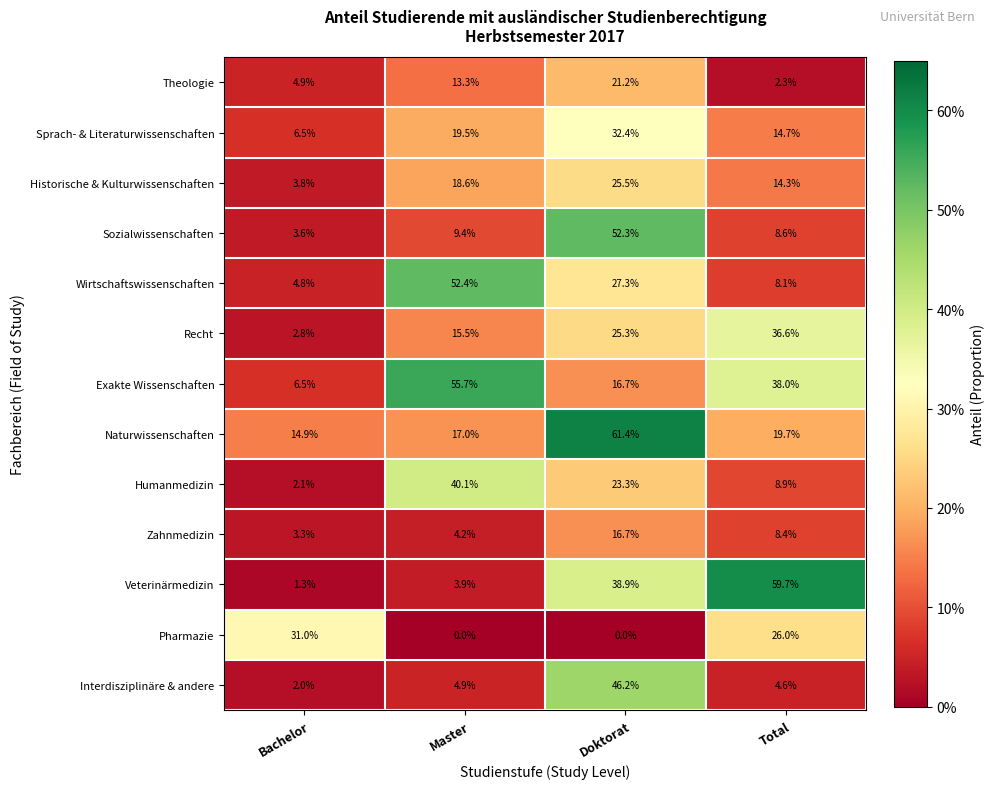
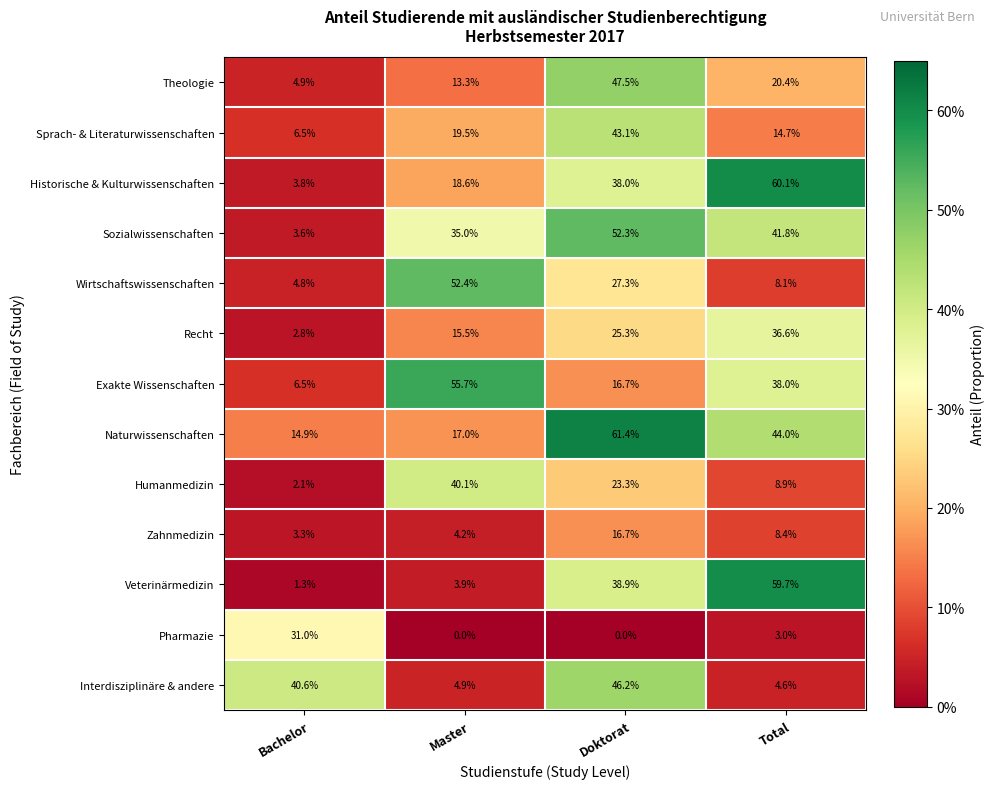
  {
    "Theologie": {
      "Bachelor": "4.9%",
      "Master": "13.3%",
-     "Doktorat": "21.2%",
-     "Total": "2.3%"
+     "Doktorat": "47.5%",
+     "Total": "20.4%"
    },
    "Sprach- & Literaturwissenschaften": {
      "Bachelor": "6.5%",
      "Master": "19.5%",
-     "Doktorat": "32.4%",
+     "Doktorat": "43.1%",
      "Total": "14.7%"
    },
    "Historische & Kulturwissenschaften": {
      "Bachelor": "3.8%",
      "Master": "18.6%",
-     "Doktorat": "25.5%",
-     "Total": "14.3%"
+     "Doktorat": "38.0%",
+     "Total": "60.1%"
    },
    "Sozialwissenschaften": {
      "Bachelor": "3.6%",
-     "Master": "9.4%",
+     "Master": "35.0%",
      "Doktorat": "52.3%",
-     "Total": "8.6%"
+     "Total": "41.8%"
    },
    "Wirtschaftswissenschaften": {
      "Bachelor": "4.8%",
      "Master": "52.4%",
      "Doktorat": "27.3%",
      "Total": "8.1%"
    },
    "Recht": {
      "Bachelor": "2.8%",
      "Master": "15.5%",
      "Doktorat": "25.3%",
      "Total": "36.6%"
    },
    "Exakte Wissenschaften": {
      "Bachelor": "6.5%",
      "Master": "55.7%",
      "Doktorat": "16.7%",
      "Total": "38.0%"
    },
    "Naturwissenschaften": {
      "Bachelor": "14.9%",
      "Master": "17.0%",
      "Doktorat": "61.4%",
-     "Total": "19.7%"
+     "Total": "44.0%"
    },
    "Humanmedizin": {
      "Bachelor": "2.1%",
      "Master": "40.1%",
      "Doktorat": "23.3%",
      "Total": "8.9%"
    },
    "Zahnmedizin": {
      "Bachelor": "3.3%",
      "Master": "4.2%",
      "Doktorat": "16.7%",
      "Total": "8.4%"
    },
    "Veterinärmedizin": {
      "Bachelor": "1.3%",
      "Master": "3.9%",
      "Doktorat": "38.9%",
      "Total": "59.7%"
    },
    "Pharmazie": {
      "Bachelor": "31.0%",
      "Master": "0.0%",
      "Doktorat": "0.0%",
-     "Total": "26.0%"
+     "Total": "3.0%"
    },
    "Interdisziplinäre & andere": {
-     "Bachelor": "2.0%",
+     "Bachelor": "40.6%",
      "Master": "4.9%",
      "Doktorat": "46.2%",
      "Total": "4.6%"
    }
  }
